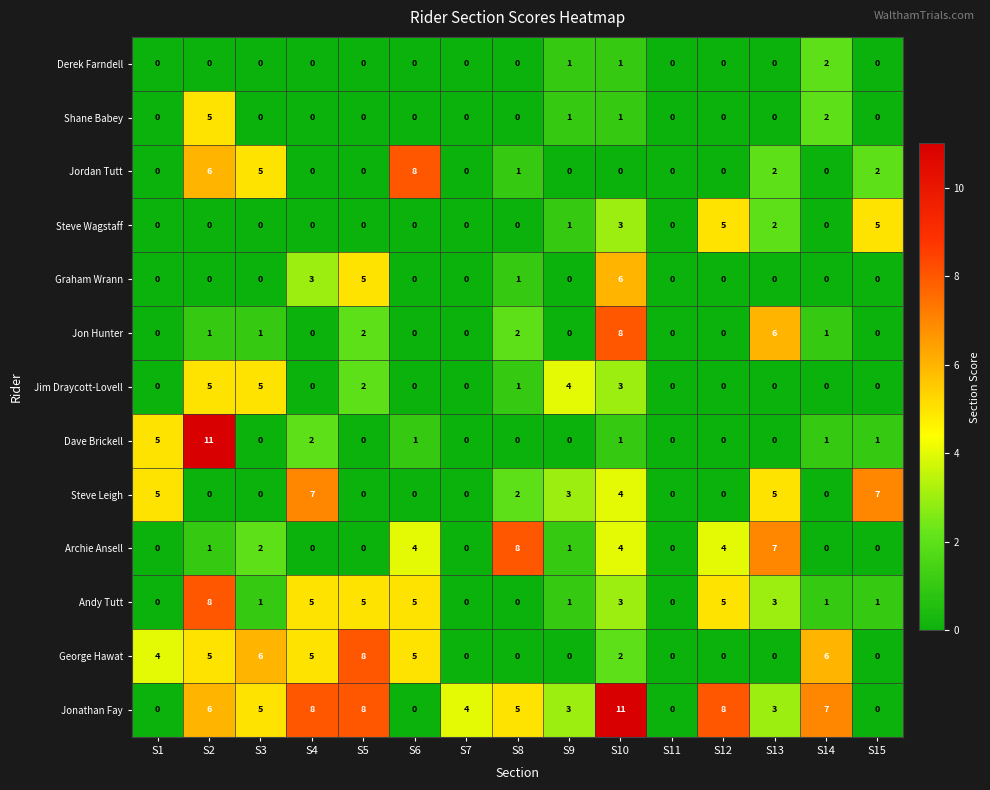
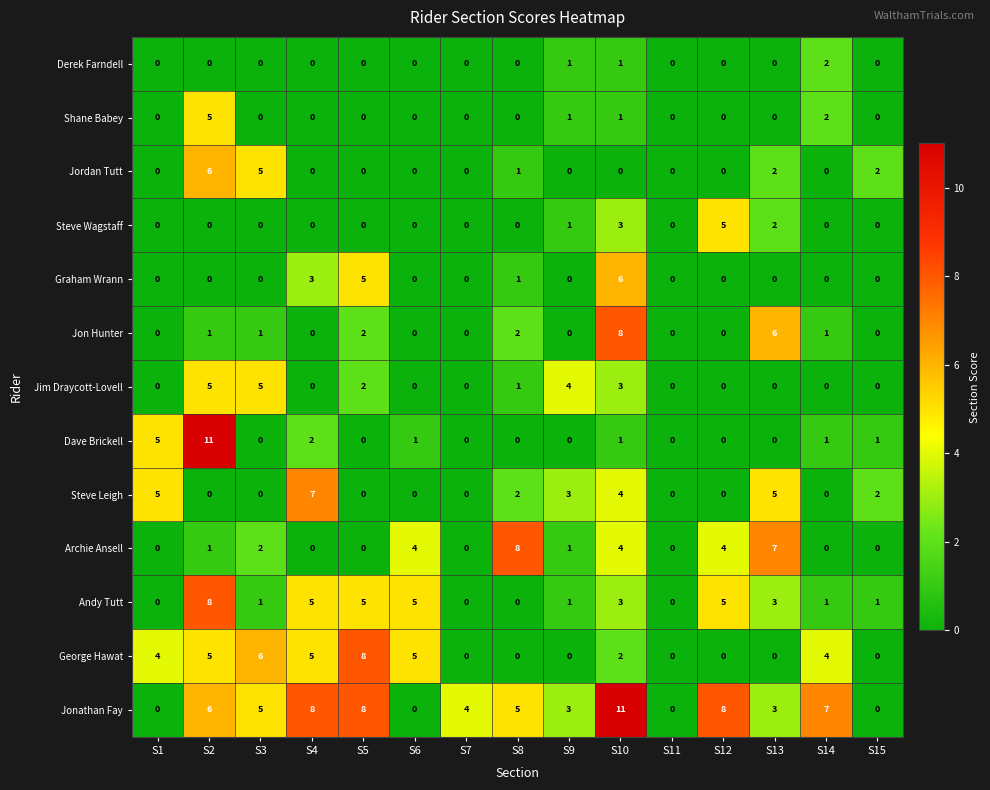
  {
    "Derek Farndell": {
      "S1": 0,
      "S2": 0,
      "S3": 0,
      "S4": 0,
      "S5": 0,
      "S6": 0,
      "S7": 0,
      "S8": 0,
      "S9": 1,
      "S10": 1,
      "S11": 0,
      "S12": 0,
      "S13": 0,
      "S14": 2,
      "S15": 0
    },
    "Shane Babey": {
      "S1": 0,
      "S2": 5,
      "S3": 0,
      "S4": 0,
      "S5": 0,
      "S6": 0,
      "S7": 0,
      "S8": 0,
      "S9": 1,
      "S10": 1,
      "S11": 0,
      "S12": 0,
      "S13": 0,
      "S14": 2,
      "S15": 0
    },
    "Jordan Tutt": {
      "S1": 0,
      "S2": 6,
      "S3": 5,
      "S4": 0,
      "S5": 0,
-     "S6": 8,
+     "S6": 0,
      "S7": 0,
      "S8": 1,
      "S9": 0,
      "S10": 0,
      "S11": 0,
      "S12": 0,
      "S13": 2,
      "S14": 0,
      "S15": 2
    },
    "Steve Wagstaff": {
      "S1": 0,
      "S2": 0,
      "S3": 0,
      "S4": 0,
      "S5": 0,
      "S6": 0,
      "S7": 0,
      "S8": 0,
      "S9": 1,
      "S10": 3,
      "S11": 0,
      "S12": 5,
      "S13": 2,
      "S14": 0,
-     "S15": 5
+     "S15": 0
    },
    "Graham Wrann": {
      "S1": 0,
      "S2": 0,
      "S3": 0,
      "S4": 3,
      "S5": 5,
      "S6": 0,
      "S7": 0,
      "S8": 1,
      "S9": 0,
      "S10": 6,
      "S11": 0,
      "S12": 0,
      "S13": 0,
      "S14": 0,
      "S15": 0
    },
    "Jon Hunter": {
      "S1": 0,
      "S2": 1,
      "S3": 1,
      "S4": 0,
      "S5": 2,
      "S6": 0,
      "S7": 0,
      "S8": 2,
      "S9": 0,
      "S10": 8,
      "S11": 0,
      "S12": 0,
      "S13": 6,
      "S14": 1,
      "S15": 0
    },
    "Jim Draycott-Lovell": {
      "S1": 0,
      "S2": 5,
      "S3": 5,
      "S4": 0,
      "S5": 2,
      "S6": 0,
      "S7": 0,
      "S8": 1,
      "S9": 4,
      "S10": 3,
      "S11": 0,
      "S12": 0,
      "S13": 0,
      "S14": 0,
      "S15": 0
    },
    "Dave Brickell": {
      "S1": 5,
      "S2": 11,
      "S3": 0,
      "S4": 2,
      "S5": 0,
      "S6": 1,
      "S7": 0,
      "S8": 0,
      "S9": 0,
      "S10": 1,
      "S11": 0,
      "S12": 0,
      "S13": 0,
      "S14": 1,
      "S15": 1
    },
    "Steve Leigh": {
      "S1": 5,
      "S2": 0,
      "S3": 0,
      "S4": 7,
      "S5": 0,
      "S6": 0,
      "S7": 0,
      "S8": 2,
      "S9": 3,
      "S10": 4,
      "S11": 0,
      "S12": 0,
      "S13": 5,
      "S14": 0,
-     "S15": 7
+     "S15": 2
    },
    "Archie Ansell": {
      "S1": 0,
      "S2": 1,
      "S3": 2,
      "S4": 0,
      "S5": 0,
      "S6": 4,
      "S7": 0,
      "S8": 8,
      "S9": 1,
      "S10": 4,
      "S11": 0,
      "S12": 4,
      "S13": 7,
      "S14": 0,
      "S15": 0
    },
    "Andy Tutt": {
      "S1": 0,
      "S2": 8,
      "S3": 1,
      "S4": 5,
      "S5": 5,
      "S6": 5,
      "S7": 0,
      "S8": 0,
      "S9": 1,
      "S10": 3,
      "S11": 0,
      "S12": 5,
      "S13": 3,
      "S14": 1,
      "S15": 1
    },
    "George Hawat": {
      "S1": 4,
      "S2": 5,
      "S3": 6,
      "S4": 5,
      "S5": 8,
      "S6": 5,
      "S7": 0,
      "S8": 0,
      "S9": 0,
      "S10": 2,
      "S11": 0,
      "S12": 0,
      "S13": 0,
-     "S14": 6,
+     "S14": 4,
      "S15": 0
    },
    "Jonathan Fay": {
      "S1": 0,
      "S2": 6,
      "S3": 5,
      "S4": 8,
      "S5": 8,
      "S6": 0,
      "S7": 4,
      "S8": 5,
      "S9": 3,
      "S10": 11,
      "S11": 0,
      "S12": 8,
      "S13": 3,
      "S14": 7,
      "S15": 0
    }
  }
